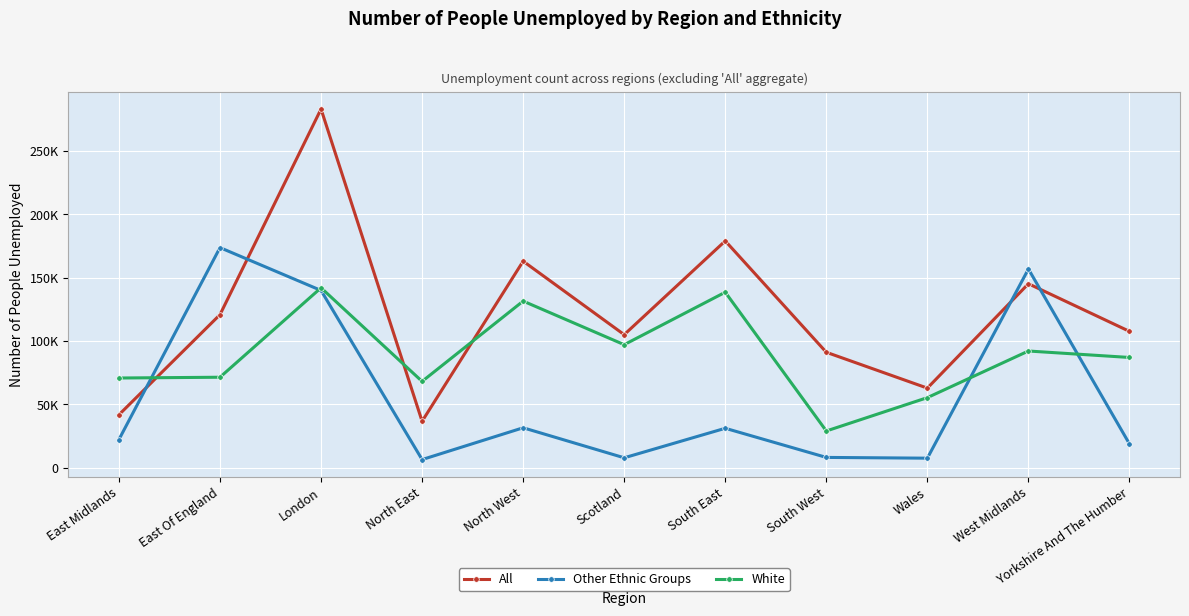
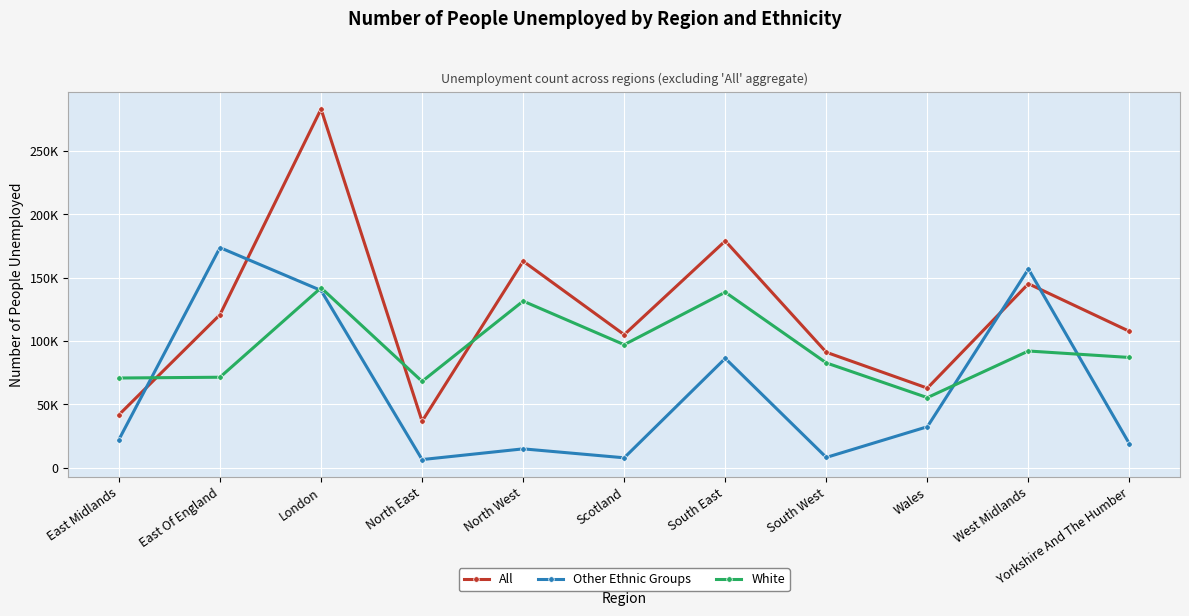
  {
    "All": {
      "East Midlands": 42000,
      "East Of England": 121000,
      "London": 283000,
      "North East": 37000,
      "North West": 163000,
      "Scotland": 105000,
      "South East": 179000,
      "South West": 91000,
      "Wales": 63000,
      "West Midlands": 145000,
      "Yorkshire And The Humber": 108000
    },
    "Other Ethnic Groups": {
      "East Midlands": 22000,
      "East Of England": 174000,
      "London": 140000,
      "North East": 7000,
-     "North West": 32000,
+     "North West": 15000,
      "Scotland": 8000,
-     "South East": 31000,
+     "South East": 86000,
      "South West": 8000,
-     "Wales": 8000,
+     "Wales": 32000,
      "West Midlands": 157000,
      "Yorkshire And The Humber": 19000
    },
    "White": {
      "East Midlands": 71000,
      "East Of England": 71000,
      "London": 142000,
      "North East": 68000,
      "North West": 132000,
      "Scotland": 97000,
      "South East": 139000,
-     "South West": 29000,
+     "South West": 83000,
      "Wales": 55000,
      "West Midlands": 92000,
      "Yorkshire And The Humber": 87000
    }
  }
